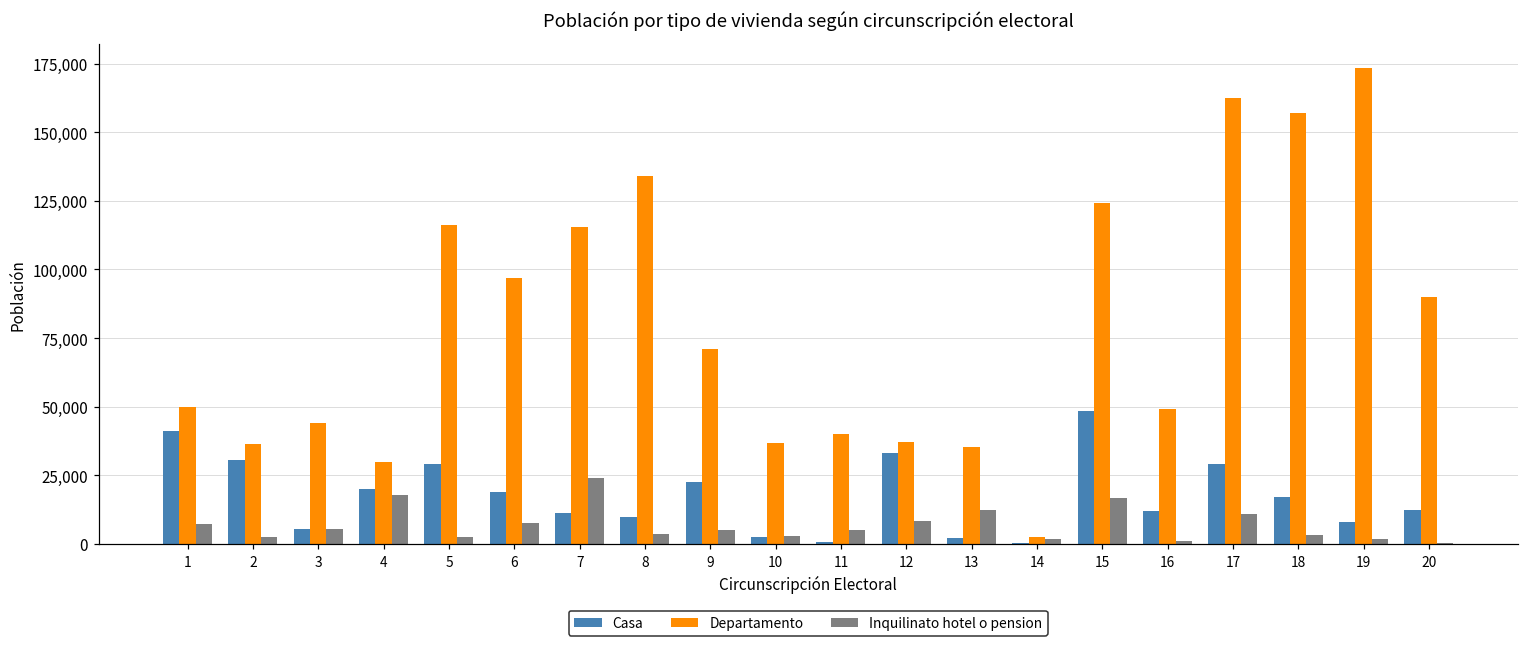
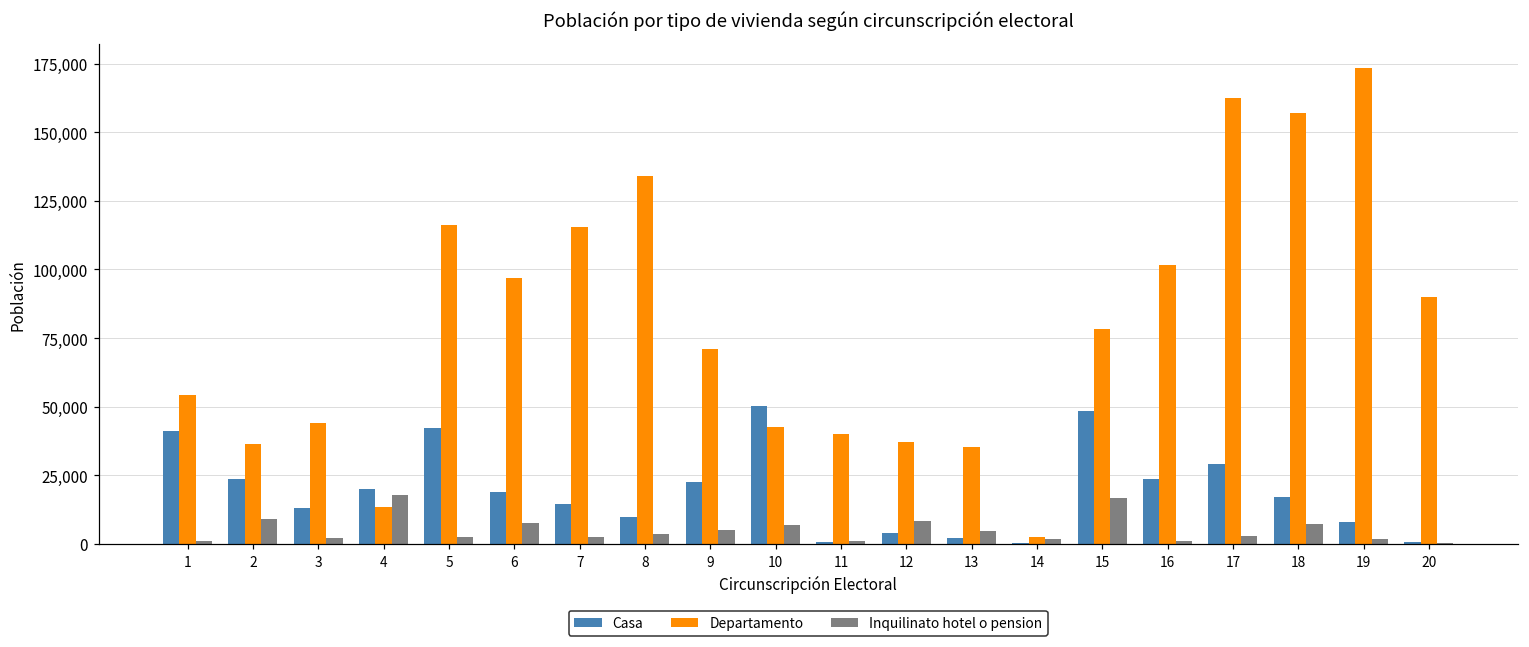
  {
    "Casa": {
      "1": "41,000",
-     "2": "31,000",
-     "3": "6,000",
+     "2": "23,000",
+     "3": "13,000",
      "4": "20,000",
-     "5": "29,000",
+     "5": "42,000",
      "6": "19,000",
-     "7": "11,000",
+     "7": "14,000",
      "8": "10,000",
      "9": "23,000",
-     "10": "3,000",
-     "12": "33,000",
+     "10": "50,000",
+     "12": "4,000",
      "13": "2,000",
      "15": "48,000",
-     "16": "12,000",
+     "16": "24,000",
      "17": "29,000",
      "18": "17,000",
      "19": "8,000",
-     "20": "12,000"
+     "20": "1,000"
    },
    "Departamento": {
-     "1": "50,000",
+     "1": "54,000",
      "2": "37,000",
      "3": "44,000",
-     "4": "30,000",
+     "4": "13,000",
      "5": "116,000",
      "6": "97,000",
      "7": "115,000",
      "8": "134,000",
      "9": "71,000",
-     "10": "37,000",
+     "10": "42,000",
      "11": "40,000",
      "12": "37,000",
      "13": "35,000",
      "14": "2,000",
-     "15": "124,000",
-     "16": "49,000",
+     "15": "78,000",
+     "16": "102,000",
      "17": "163,000",
      "18": "157,000",
      "19": "173,000",
      "20": "90,000"
    },
    "Inquilinato hotel o pension": {
-     "1": "7,000",
-     "2": "3,000",
-     "3": "6,000",
+     "1": "1,000",
+     "2": "9,000",
+     "3": "2,000",
      "4": "18,000",
      "5": "2,000",
      "6": "8,000",
-     "7": "24,000",
+     "7": "2,000",
      "8": "4,000",
      "9": "5,000",
-     "10": "3,000",
-     "11": "5,000",
+     "10": "7,000",
+     "11": "1,000",
      "12": "8,000",
-     "13": "12,000",
+     "13": "5,000",
      "14": "2,000",
      "15": "17,000",
-     "17": "11,000",
-     "18": "3,000",
+     "17": "3,000",
+     "18": "7,000",
      "19": "2,000"
    }
  }
